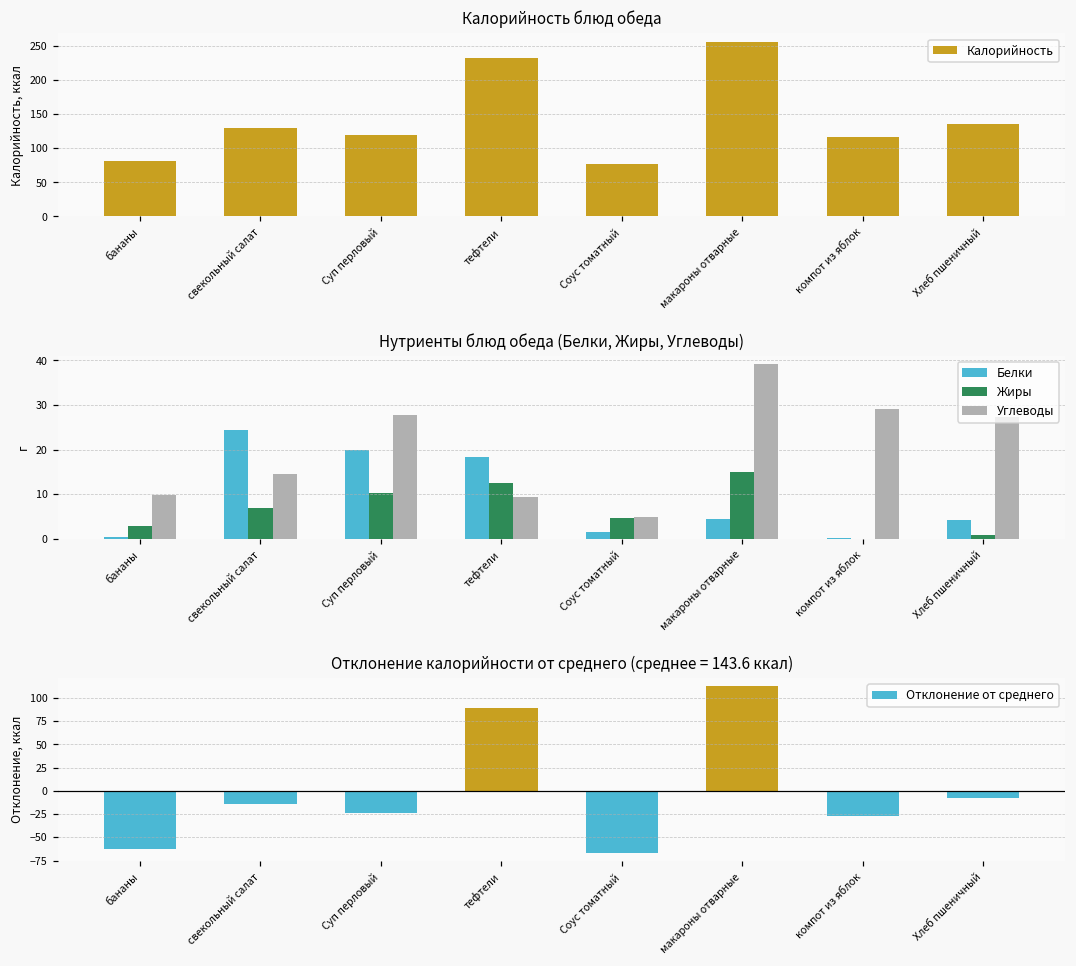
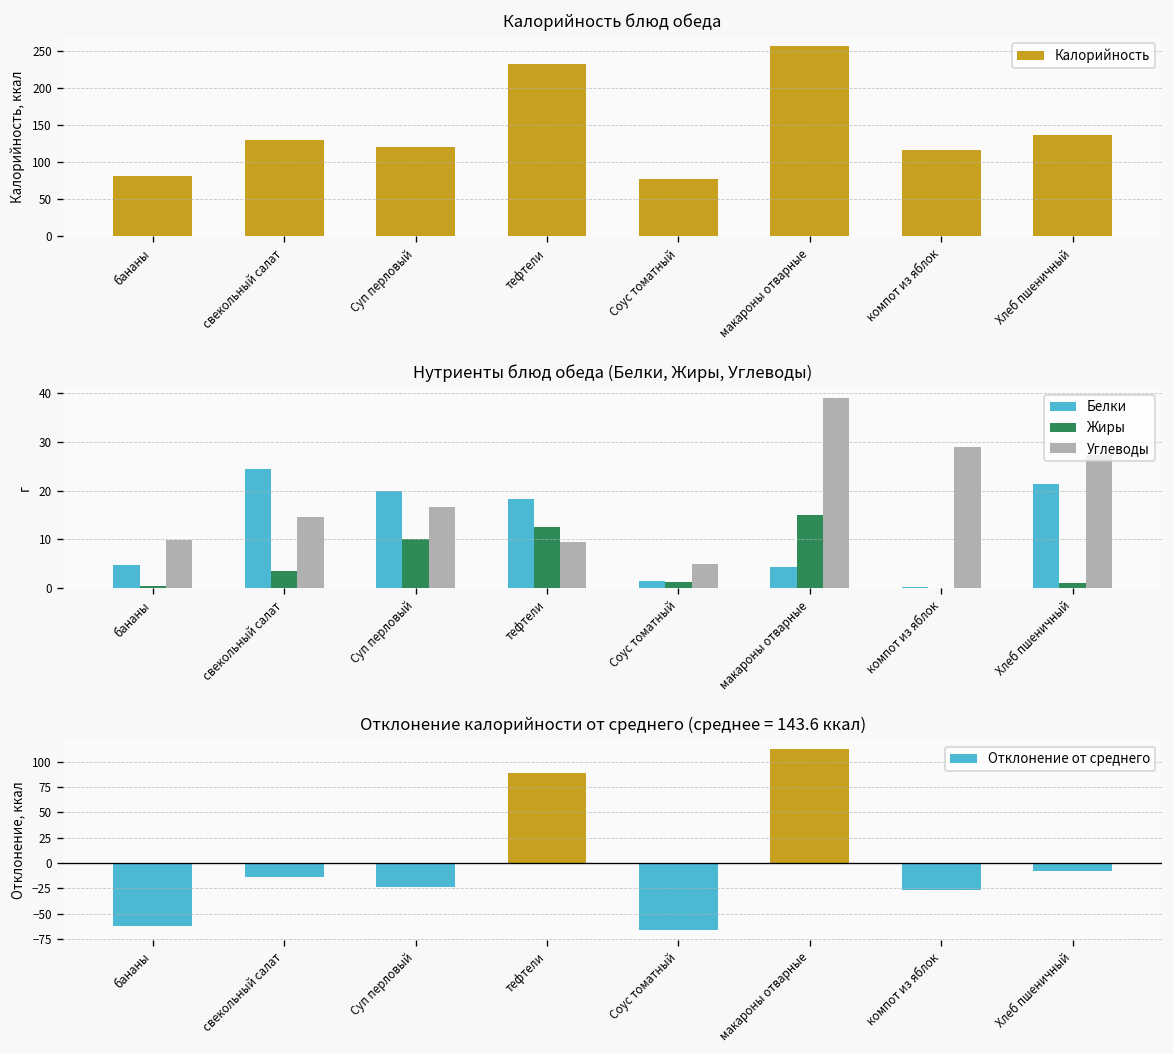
  {
    "Калорийность блюд обеда": {
      "бананы": 80,
      "свекольный салат": 130,
      "Суп перловый": 120,
      "тефтели": 230,
      "Соус томатный": 80,
      "макароны отварные": 260,
      "компот из яблок": 120,
      "Хлеб пшеничный": 140
    },
    "Нутриенты блюд обеда (Белки, Жиры, Углеводы)": {
      "Белки": {
-       "бананы": 0,
+       "бананы": 5,
        "свекольный салат": 25,
        "Суп перловый": 20,
        "тефтели": 18,
        "Соус томатный": 2,
        "макароны отварные": 4,
-       "Хлеб пшеничный": 4
+       "Хлеб пшеничный": 21
      },
      "Жиры": {
-       "бананы": 3,
-       "свекольный салат": 7,
+       "бананы": 0,
+       "свекольный салат": 3,
        "Суп перловый": 10,
        "тефтели": 13,
-       "Соус томатный": 5,
+       "Соус томатный": 1,
        "макароны отварные": 15,
        "компот из яблок": 0,
        "Хлеб пшеничный": 1
      },
      "Углеводы": {
        "бананы": 10,
        "свекольный салат": 15,
-       "Суп перловый": 28,
+       "Суп перловый": 17,
        "тефтели": 9,
        "Соус томатный": 5,
        "макароны отварные": 39,
        "компот из яблок": 29
      }
    },
    "Отклонение калорийности от среднего (среднее = 143.6 ккал)": {
      "бананы": -60,
      "свекольный салат": -10,
      "Суп перловый": -20,
      "тефтели": 90,
      "Соус томатный": -70,
      "макароны отварные": 110,
      "компот из яблок": -30,
      "Хлеб пшеничный": -10
    }
  }
